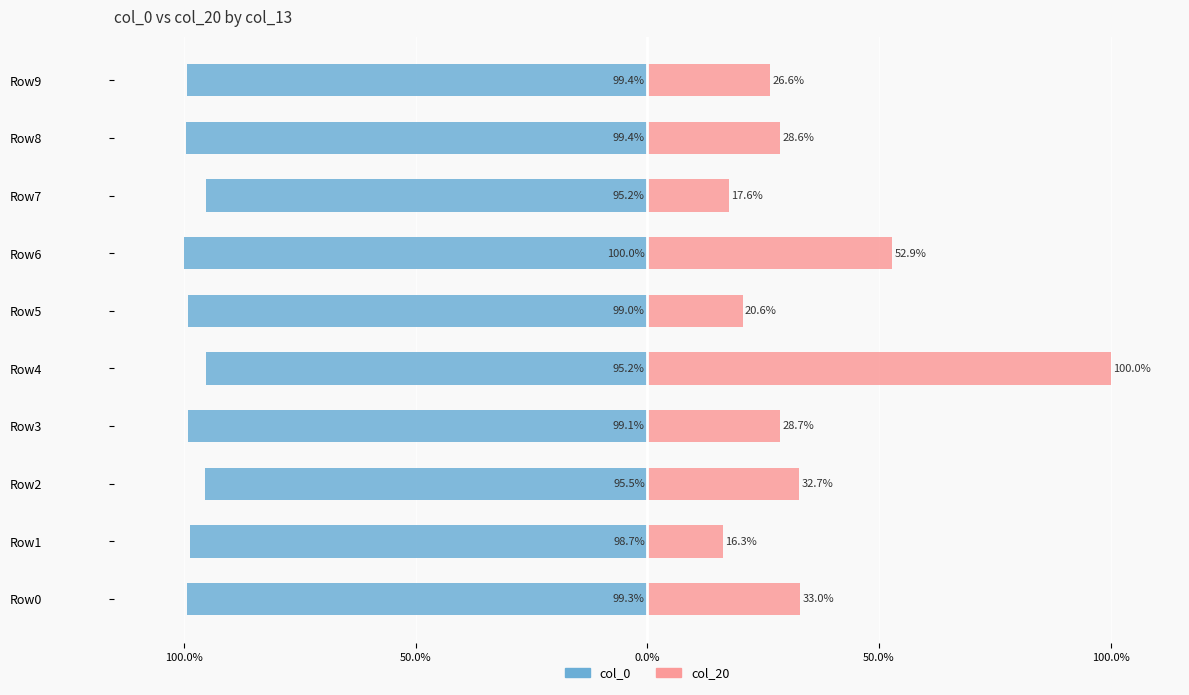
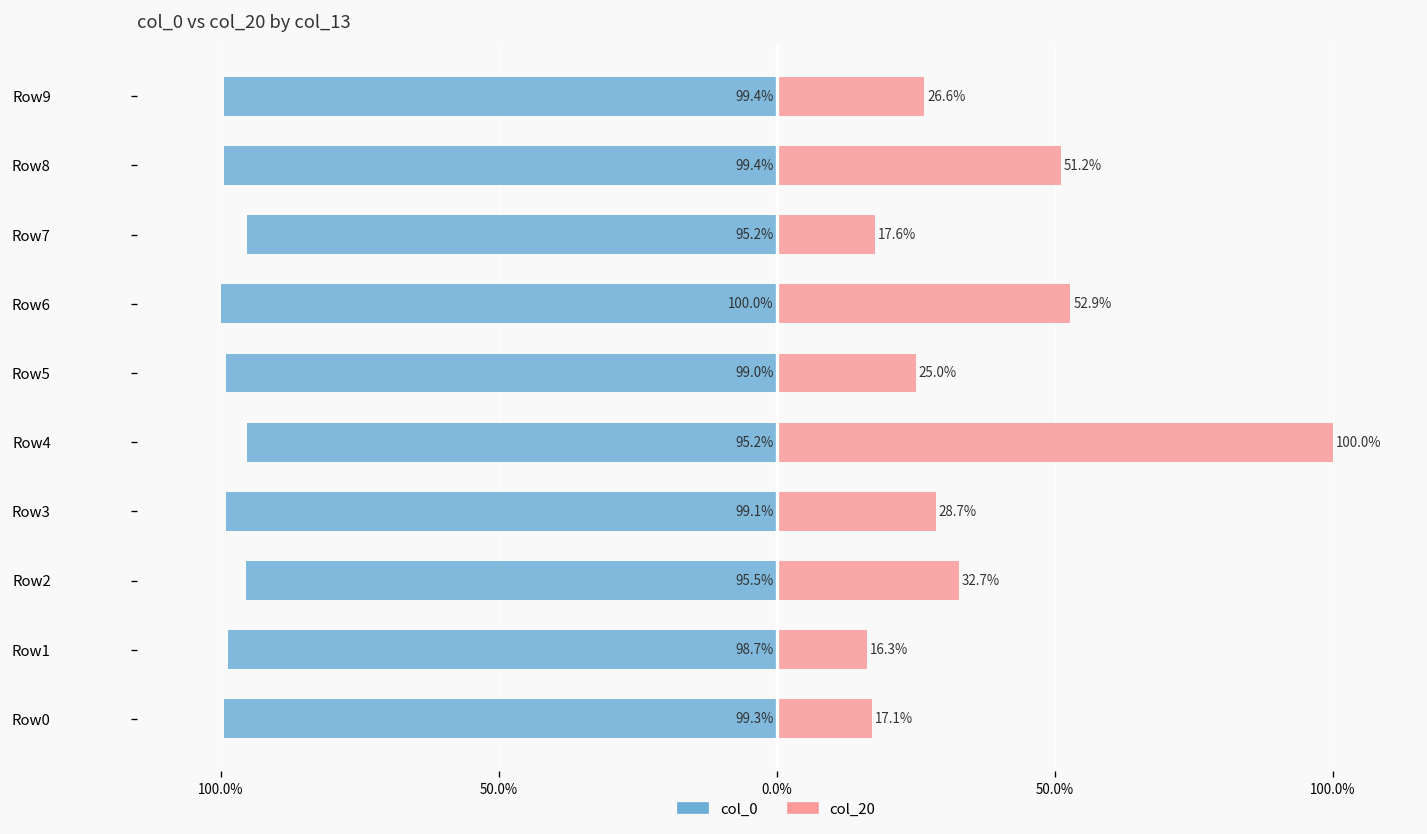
  {
    "col_20": {
      "Row9": "26.6%",
-     "Row8": "28.6%",
+     "Row8": "51.2%",
      "Row7": "17.6%",
      "Row6": "52.9%",
-     "Row5": "20.6%",
+     "Row5": "25.0%",
      "Row4": "100.0%",
      "Row3": "28.7%",
      "Row2": "32.7%",
      "Row1": "16.3%",
-     "Row0": "33.0%"
+     "Row0": "17.1%"
    }
  }
